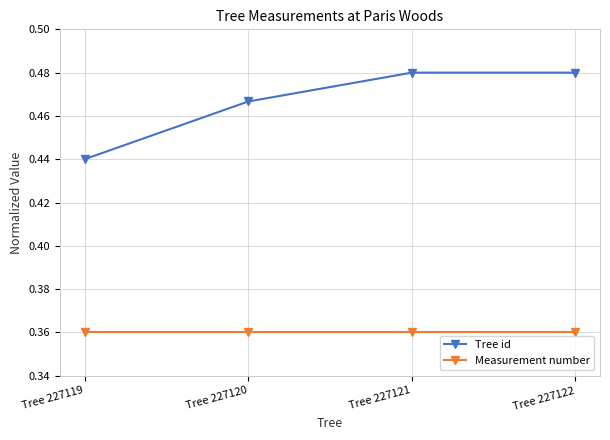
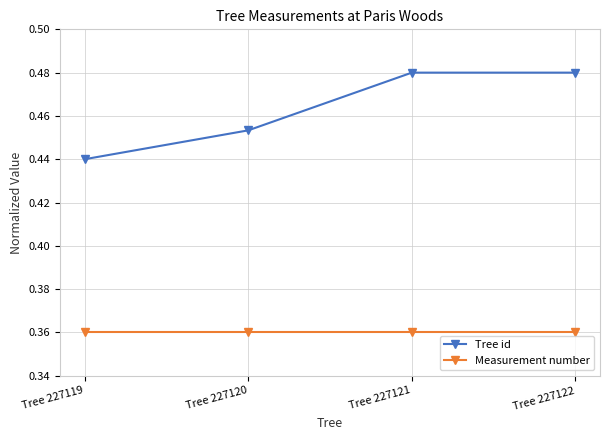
  {
    "Tree id": {
      "Tree 227119": 0.440,
-     "Tree 227120": 0.467,
+     "Tree 227120": 0.453,
      "Tree 227121": 0.480,
      "Tree 227122": 0.480
    },
    "Measurement number": {
      "Tree 227119": 0.360,
      "Tree 227120": 0.360,
      "Tree 227121": 0.360,
      "Tree 227122": 0.360
    }
  }
